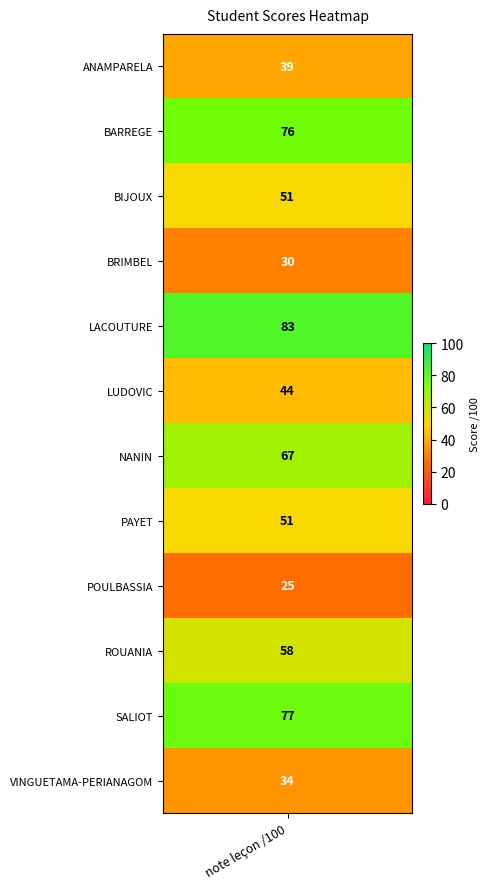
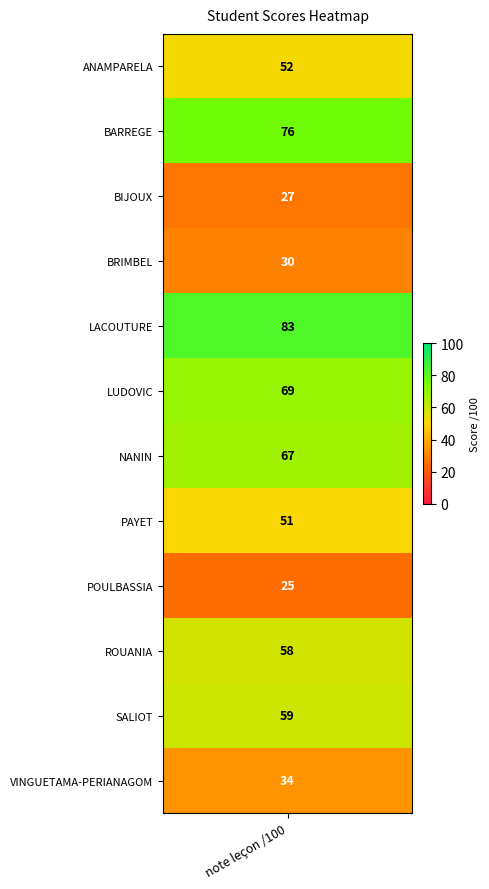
  {
    "ANAMPARELA": {
-     "note leçon /100": 39
+     "note leçon /100": 52
    },
    "BARREGE": {
      "note leçon /100": 76
    },
    "BIJOUX": {
-     "note leçon /100": 51
+     "note leçon /100": 27
    },
    "BRIMBEL": {
      "note leçon /100": 30
    },
    "LACOUTURE": {
      "note leçon /100": 83
    },
    "LUDOVIC": {
-     "note leçon /100": 44
+     "note leçon /100": 69
    },
    "NANIN": {
      "note leçon /100": 67
    },
    "PAYET": {
      "note leçon /100": 51
    },
    "POULBASSIA": {
      "note leçon /100": 25
    },
    "ROUANIA": {
      "note leçon /100": 58
    },
    "SALIOT": {
-     "note leçon /100": 77
+     "note leçon /100": 59
    },
    "VINGUETAMA-PERIANAGOM": {
      "note leçon /100": 34
    }
  }
